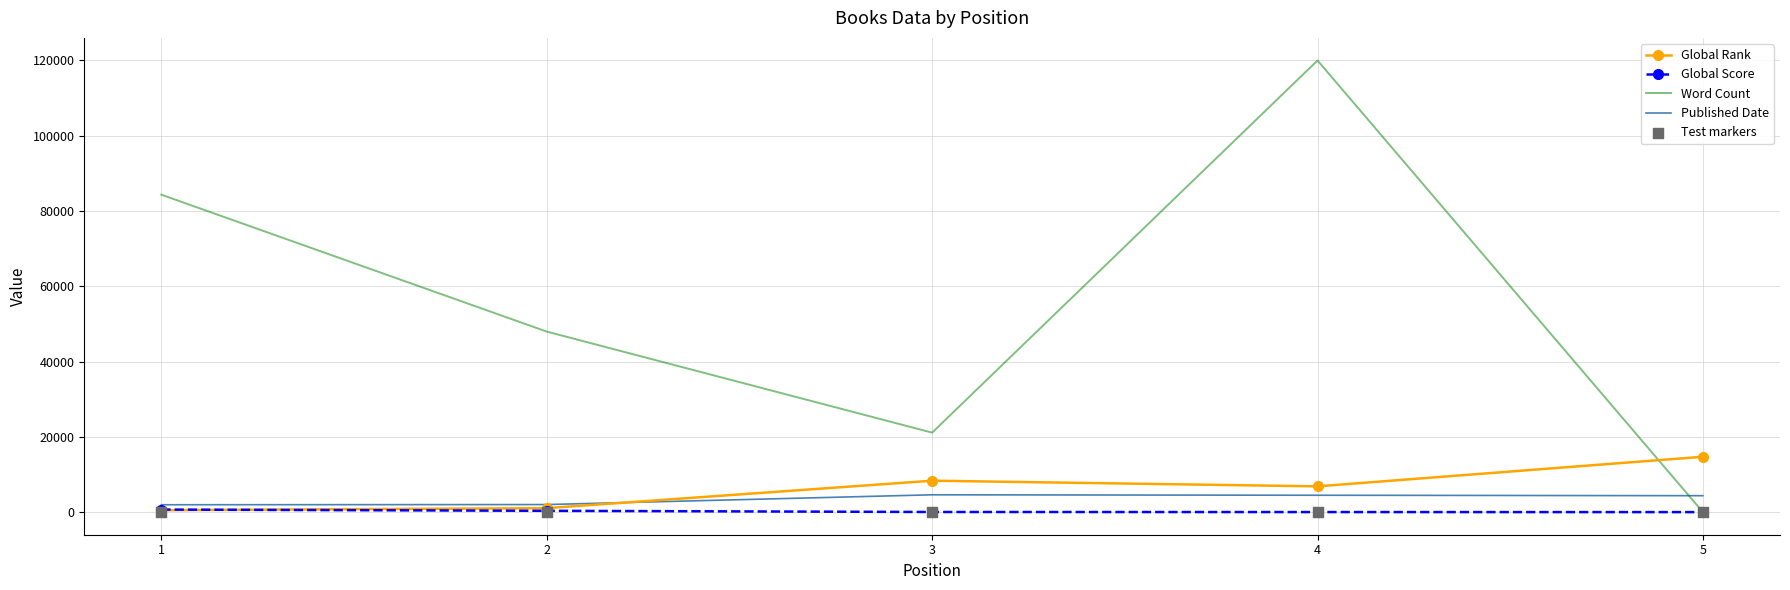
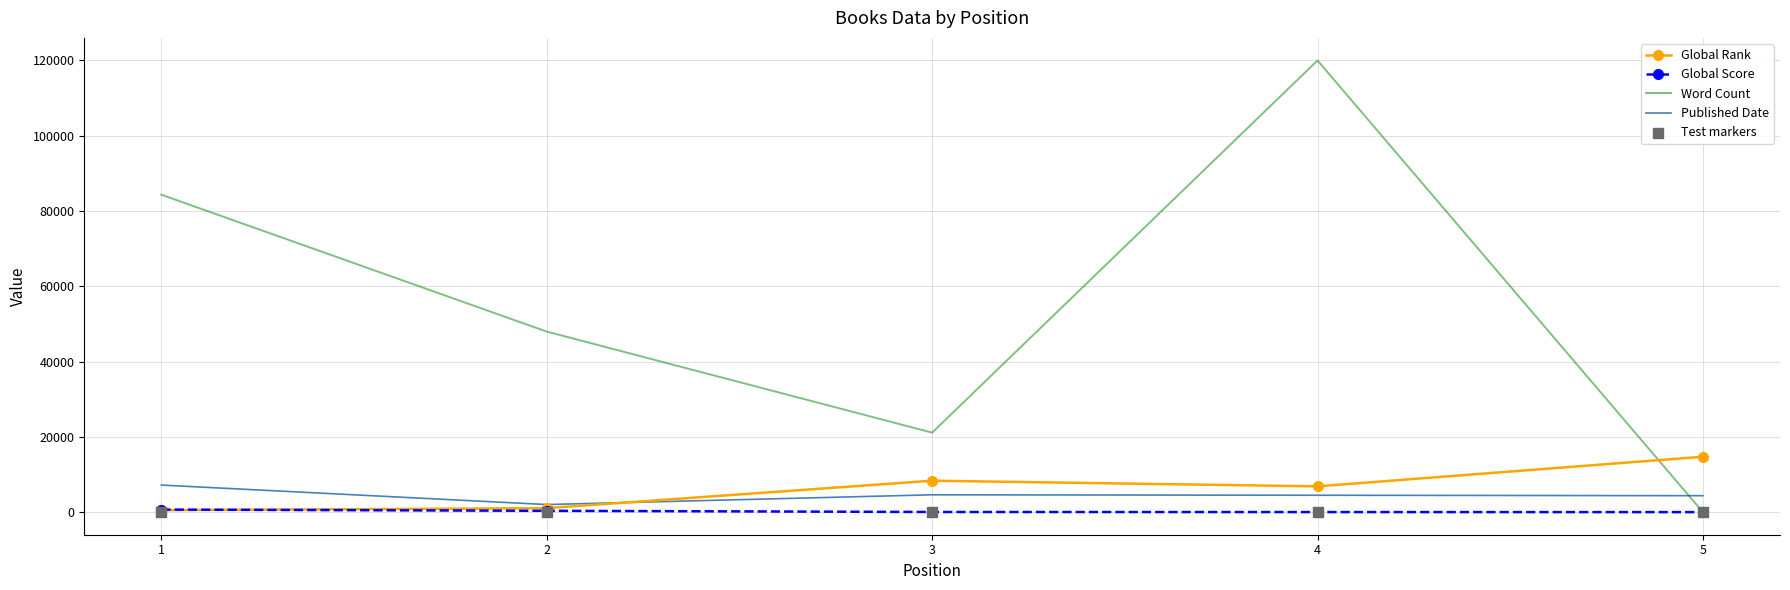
  {
    "Global Rank": {
      "2": 1000,
      "3": 8000,
      "4": 7000,
      "5": 15000
    },
    "Word Count": {
      "1": 84000,
      "2": 48000,
      "3": 21000,
      "4": 120000
    },
    "Published Date": {
-     "1": 2000,
+     "1": 7000,
      "2": 2000,
      "3": 5000,
      "4": 4000,
      "5": 4000
    }
  }
